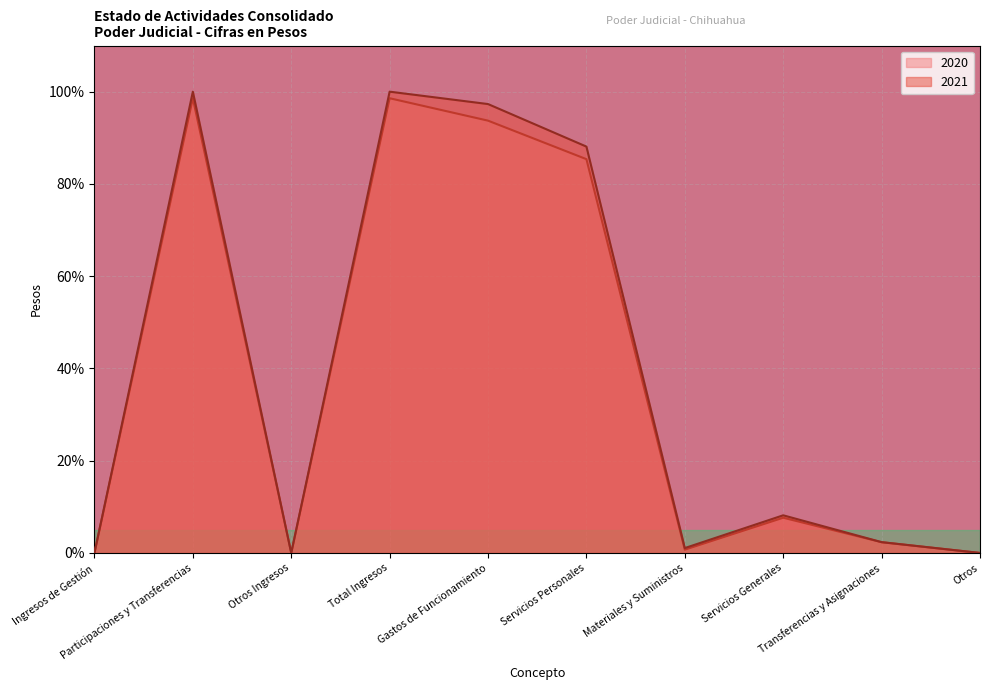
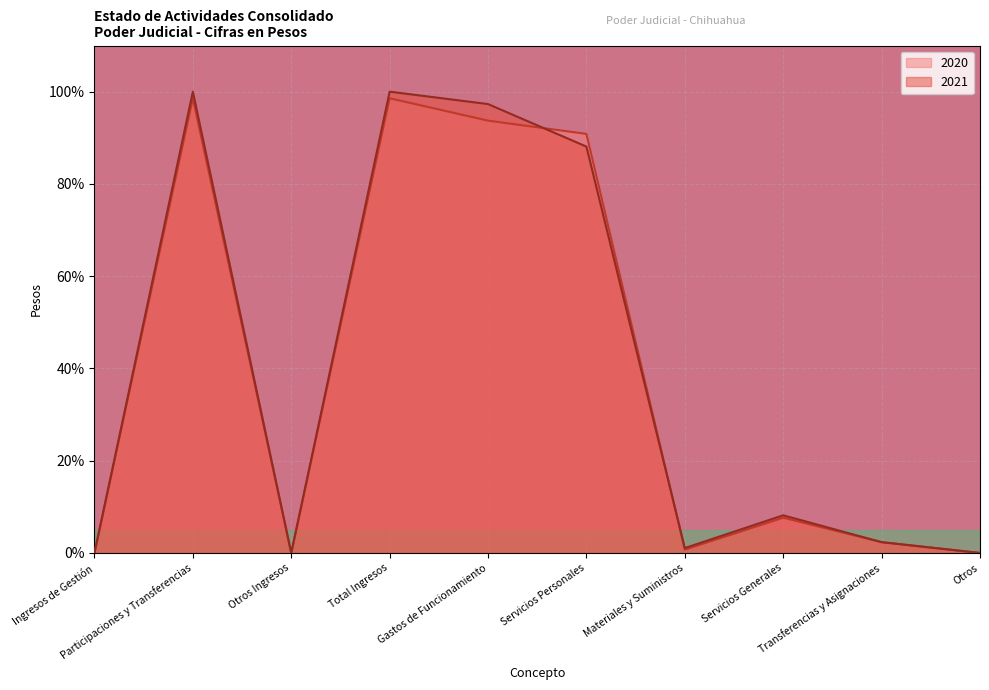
  {
    "2020": {
      "Participaciones y Transferencias": "99%",
      "Total Ingresos": "99%",
      "Gastos de Funcionamiento": "94%",
-     "Servicios Personales": "85%"
+     "Servicios Personales": "91%"
    },
    "2021": {
      "Participaciones y Transferencias": "100%",
      "Total Ingresos": "100%",
      "Gastos de Funcionamiento": "97%",
      "Servicios Personales": "88%"
    }
  }
